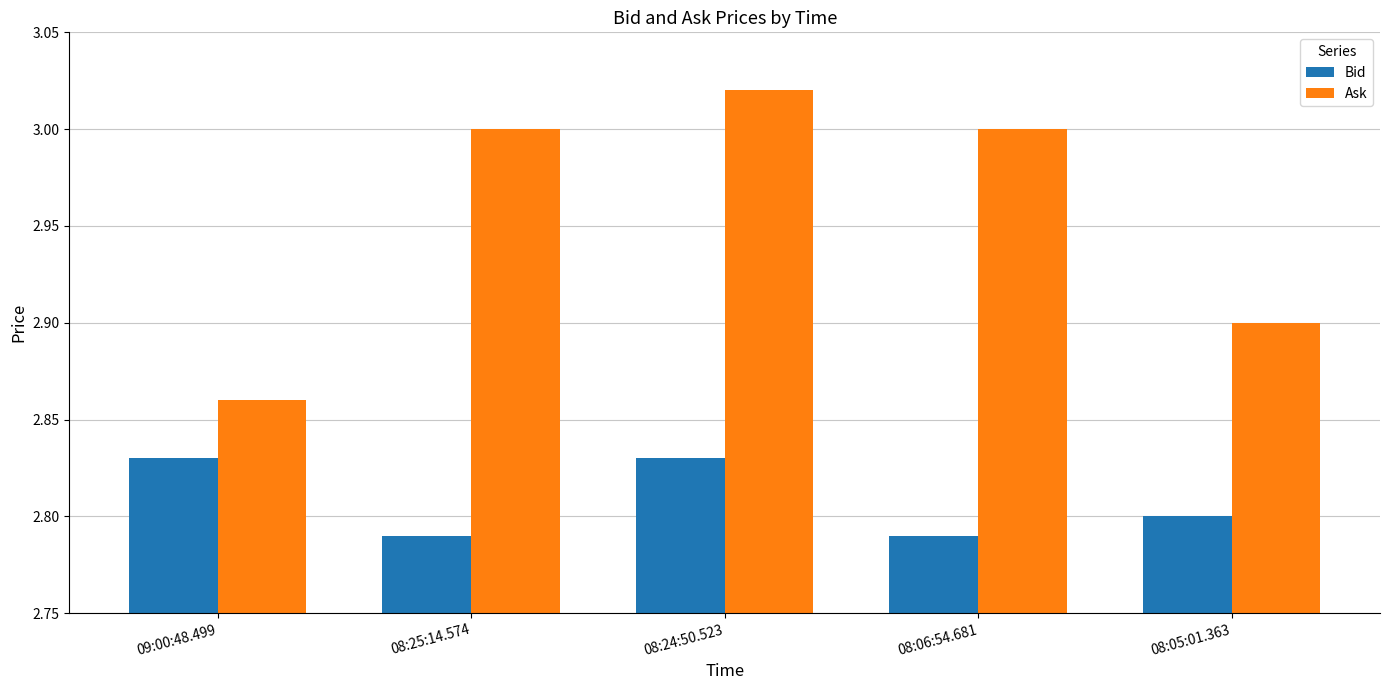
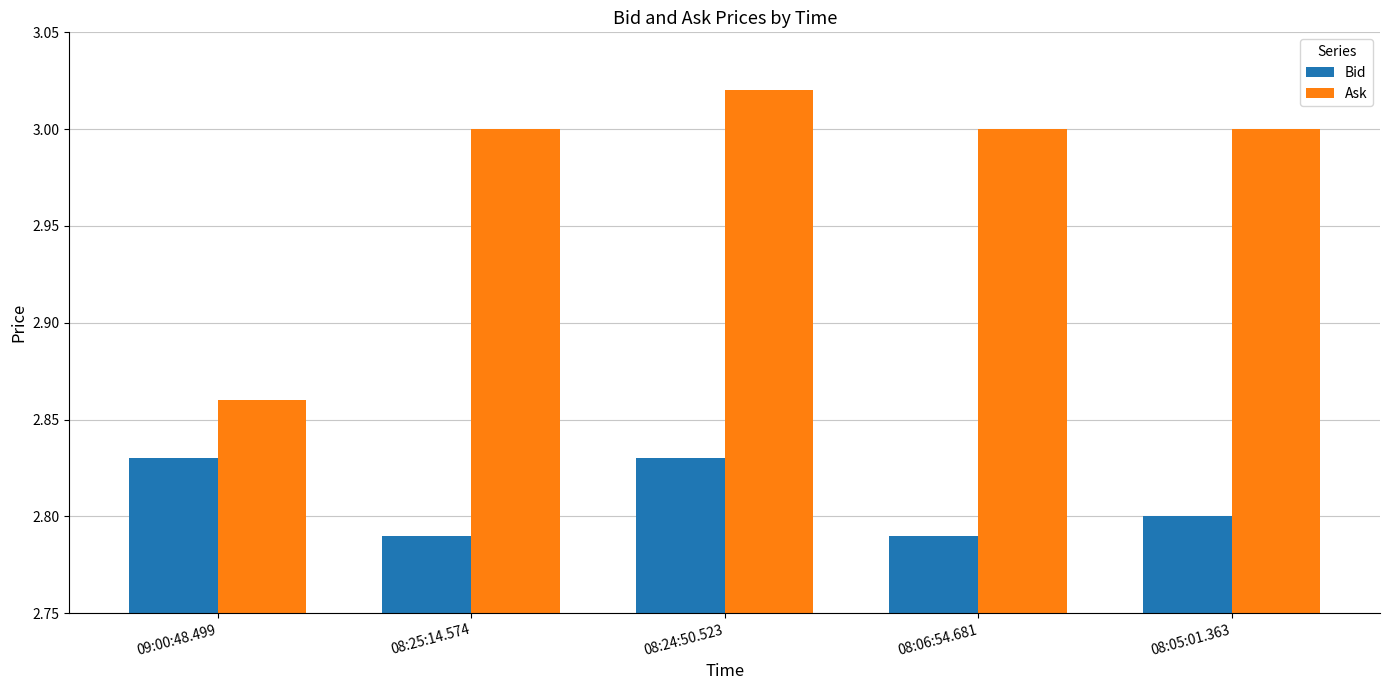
  {
    "Bid": {
      "09:00:48.499": 2.830,
      "08:25:14.574": 2.790,
      "08:24:50.523": 2.830,
      "08:06:54.681": 2.790,
      "08:05:01.363": 2.8
    },
    "Ask": {
      "09:00:48.499": 2.860,
      "08:25:14.574": 3.0,
      "08:24:50.523": 3.020,
      "08:06:54.681": 3.0,
-     "08:05:01.363": 2.9
+     "08:05:01.363": 3.0
    }
  }
